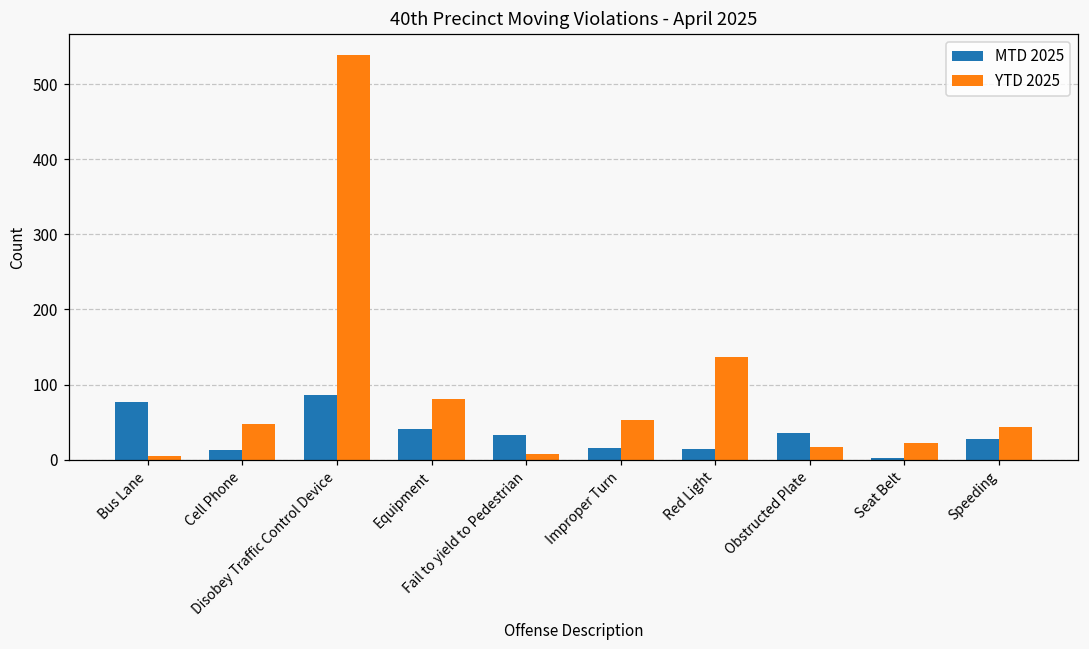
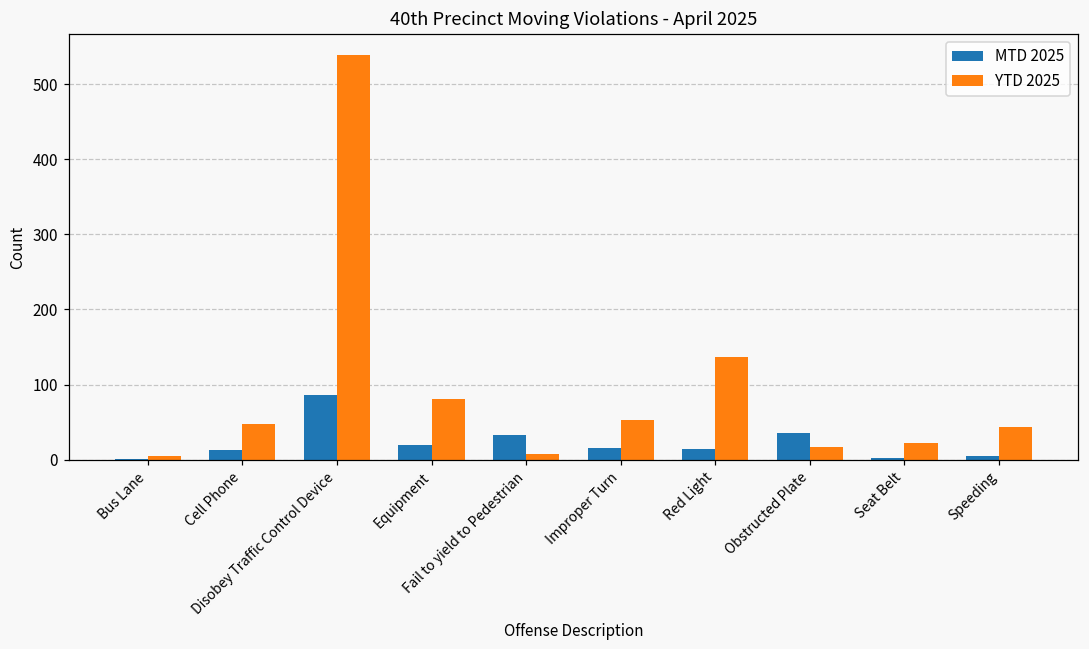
  {
    "MTD 2025": {
-     "Bus Lane": 80,
+     "Bus Lane": 0,
      "Cell Phone": 10,
      "Disobey Traffic Control Device": 90,
-     "Equipment": 40,
+     "Equipment": 20,
      "Fail to yield to Pedestrian": 30,
      "Improper Turn": 20,
      "Red Light": 10,
      "Obstructed Plate": 40,
-     "Speeding": 30
+     "Speeding": 10
    },
    "YTD 2025": {
      "Bus Lane": 10,
      "Cell Phone": 50,
      "Disobey Traffic Control Device": 540,
      "Equipment": 80,
      "Fail to yield to Pedestrian": 10,
      "Improper Turn": 50,
      "Red Light": 140,
      "Obstructed Plate": 20,
      "Seat Belt": 20,
      "Speeding": 40
    }
  }
